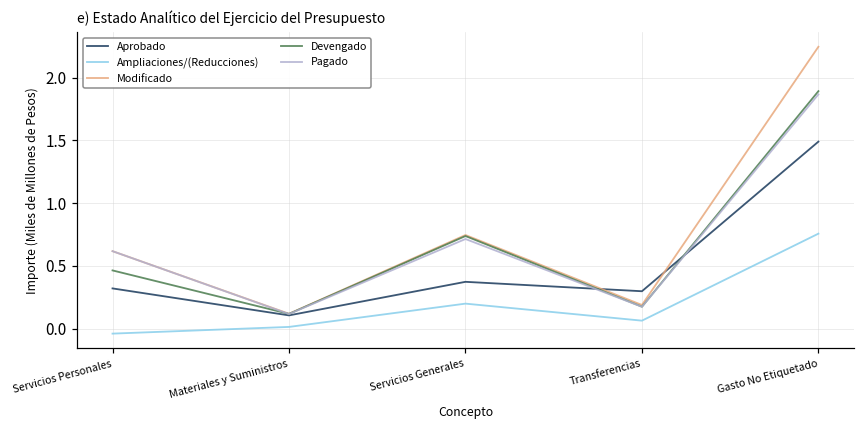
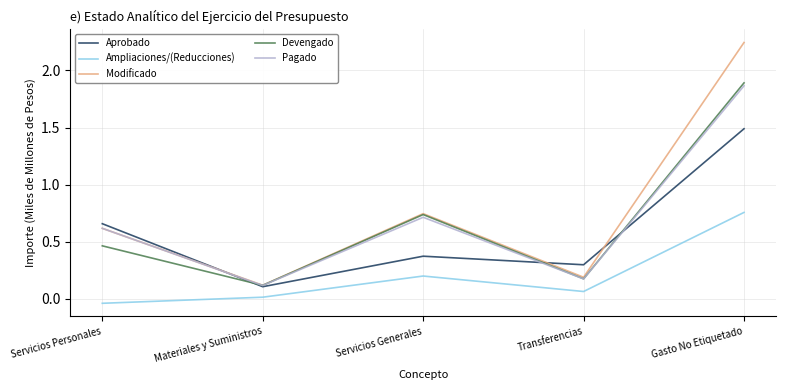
  {
    "Aprobado": {
-     "Servicios Personales": 0.32,
+     "Servicios Personales": 0.66,
      "Servicios Generales": 0.37,
      "Transferencias": 0.30,
      "Gasto No Etiquetado": 1.49
    },
    "Modificado": {
      "Gasto No Etiquetado": 2.25
    },
    "Devengado": {
      "Servicios Personales": 0.46,
      "Gasto No Etiquetado": 1.89
    }
  }
